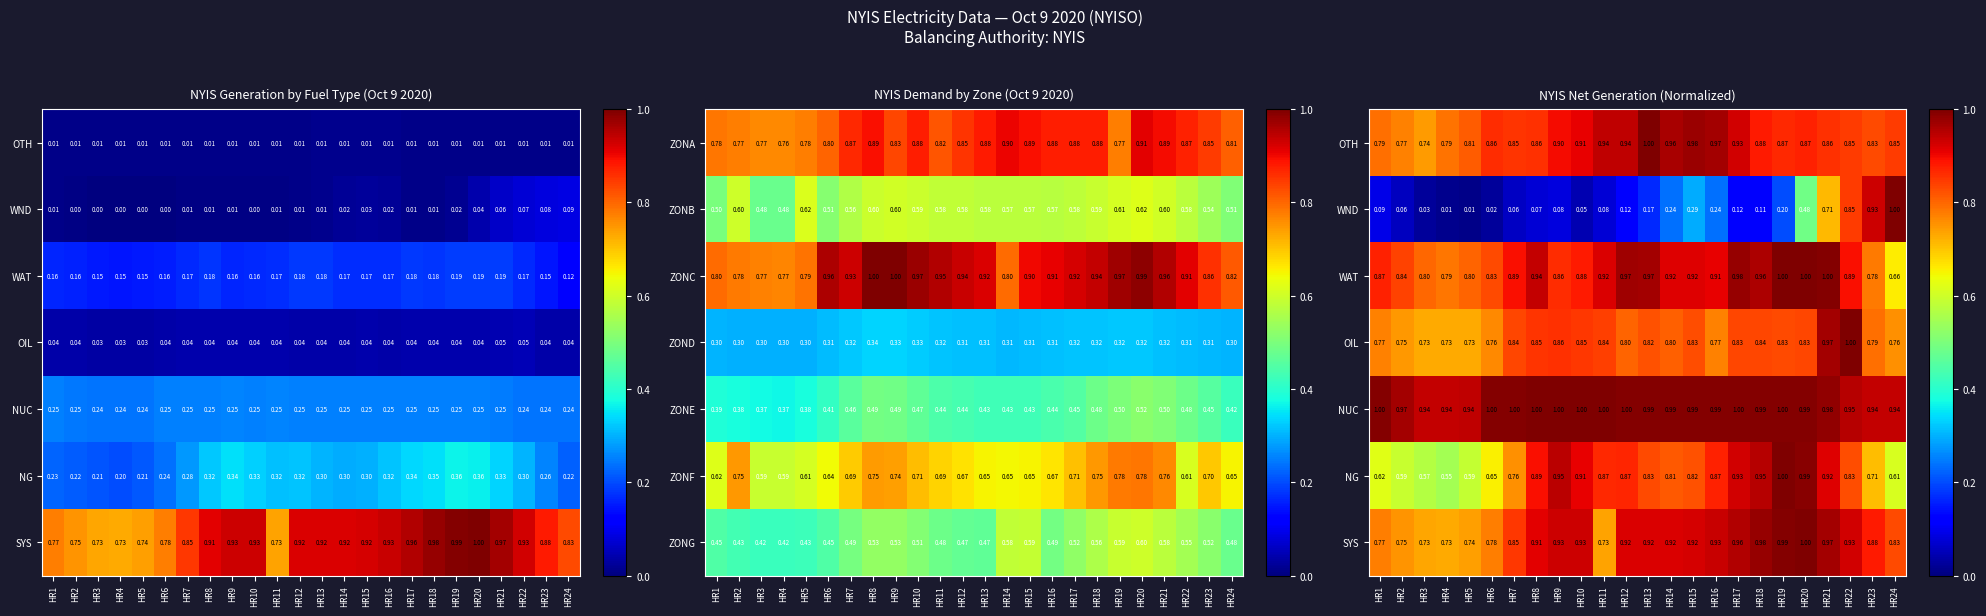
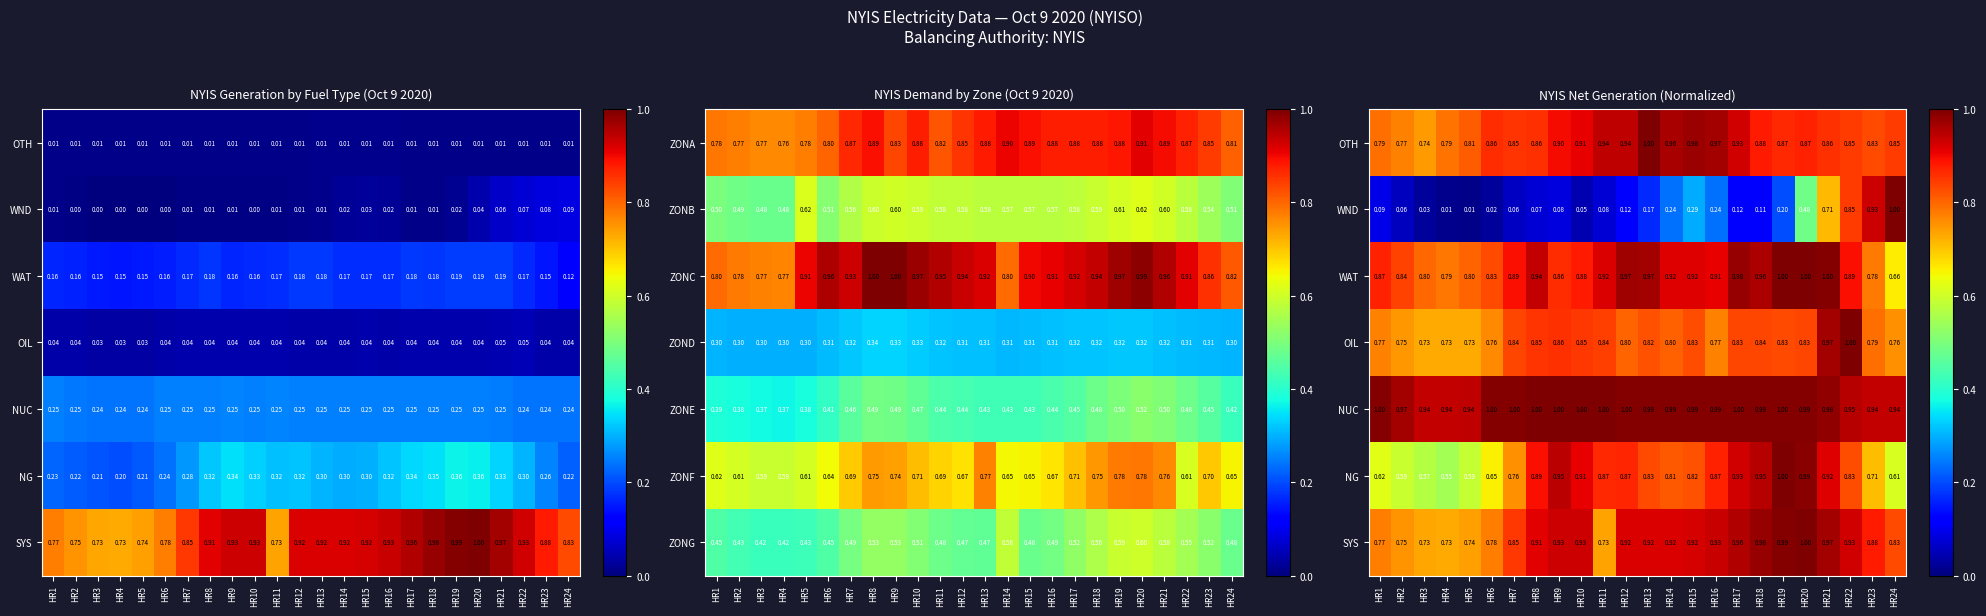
  {
    "NYIS Demand by Zone (Oct 9 2020)": {
      "ZONA": {
        "HR1": 0.78,
        "HR2": 0.77,
        "HR3": 0.77,
        "HR4": 0.76,
        "HR5": 0.78,
        "HR6": 0.80,
        "HR7": 0.87,
        "HR8": 0.89,
        "HR9": 0.83,
        "HR10": 0.88,
        "HR11": 0.82,
        "HR12": 0.85,
        "HR13": 0.88,
        "HR14": 0.90,
        "HR15": 0.89,
        "HR16": 0.88,
        "HR17": 0.88,
        "HR18": 0.88,
-       "HR19": 0.77,
+       "HR19": 0.88,
        "HR20": 0.91,
        "HR21": 0.89,
        "HR22": 0.87,
        "HR23": 0.85,
        "HR24": 0.81
      },
      "ZONB": {
        "HR1": 0.50,
-       "HR2": 0.60,
+       "HR2": 0.49,
        "HR3": 0.48,
        "HR4": 0.48,
        "HR5": 0.62,
        "HR6": 0.51,
        "HR7": 0.56,
        "HR8": 0.60,
        "HR9": 0.60,
        "HR10": 0.59,
        "HR11": 0.58,
        "HR12": 0.58,
        "HR13": 0.58,
        "HR14": 0.57,
        "HR15": 0.57,
        "HR16": 0.57,
        "HR17": 0.58,
        "HR18": 0.59,
        "HR19": 0.61,
        "HR20": 0.62,
        "HR21": 0.60,
        "HR22": 0.58,
        "HR23": 0.54,
        "HR24": 0.51
      },
      "ZONC": {
        "HR1": 0.80,
        "HR2": 0.78,
        "HR3": 0.77,
        "HR4": 0.77,
-       "HR5": 0.79,
+       "HR5": 0.91,
        "HR6": 0.96,
        "HR7": 0.93,
        "HR8": 1.00,
        "HR9": 1.00,
        "HR10": 0.97,
        "HR11": 0.95,
        "HR12": 0.94,
        "HR13": 0.92,
        "HR14": 0.80,
        "HR15": 0.90,
        "HR16": 0.91,
        "HR17": 0.92,
        "HR18": 0.94,
        "HR19": 0.97,
        "HR20": 0.99,
        "HR21": 0.96,
        "HR22": 0.91,
        "HR23": 0.86,
        "HR24": 0.82
      },
      "ZONF": {
        "HR1": 0.62,
-       "HR2": 0.75,
+       "HR2": 0.61,
        "HR3": 0.59,
        "HR4": 0.59,
        "HR5": 0.61,
        "HR6": 0.64,
        "HR7": 0.69,
        "HR8": 0.75,
        "HR9": 0.74,
        "HR10": 0.71,
        "HR11": 0.69,
        "HR12": 0.67,
-       "HR13": 0.65,
+       "HR13": 0.77,
        "HR14": 0.65,
        "HR15": 0.65,
        "HR16": 0.67,
        "HR17": 0.71,
        "HR18": 0.75,
        "HR19": 0.78,
        "HR20": 0.78,
        "HR21": 0.76,
        "HR22": 0.61,
        "HR23": 0.70,
        "HR24": 0.65
      },
      "ZONG": {
        "HR1": 0.45,
        "HR2": 0.43,
        "HR3": 0.42,
        "HR4": 0.42,
        "HR5": 0.43,
        "HR6": 0.45,
        "HR7": 0.49,
        "HR8": 0.53,
        "HR9": 0.53,
        "HR10": 0.51,
        "HR11": 0.48,
        "HR12": 0.47,
        "HR13": 0.47,
        "HR14": 0.58,
-       "HR15": 0.59,
+       "HR15": 0.48,
        "HR16": 0.49,
        "HR17": 0.52,
        "HR18": 0.56,
        "HR19": 0.59,
        "HR20": 0.60,
        "HR21": 0.58,
        "HR22": 0.55,
        "HR23": 0.52,
        "HR24": 0.48
      }
    }
  }
